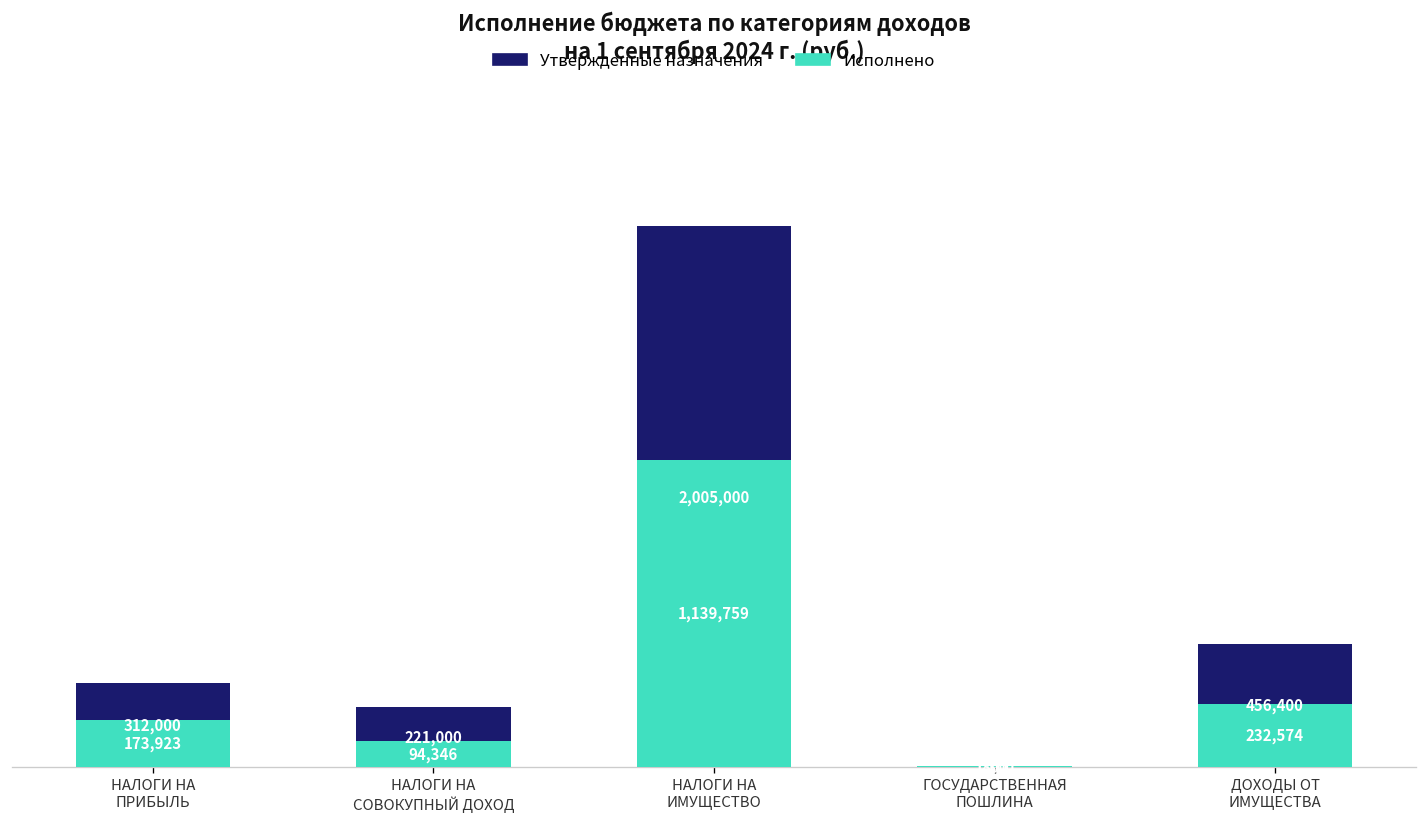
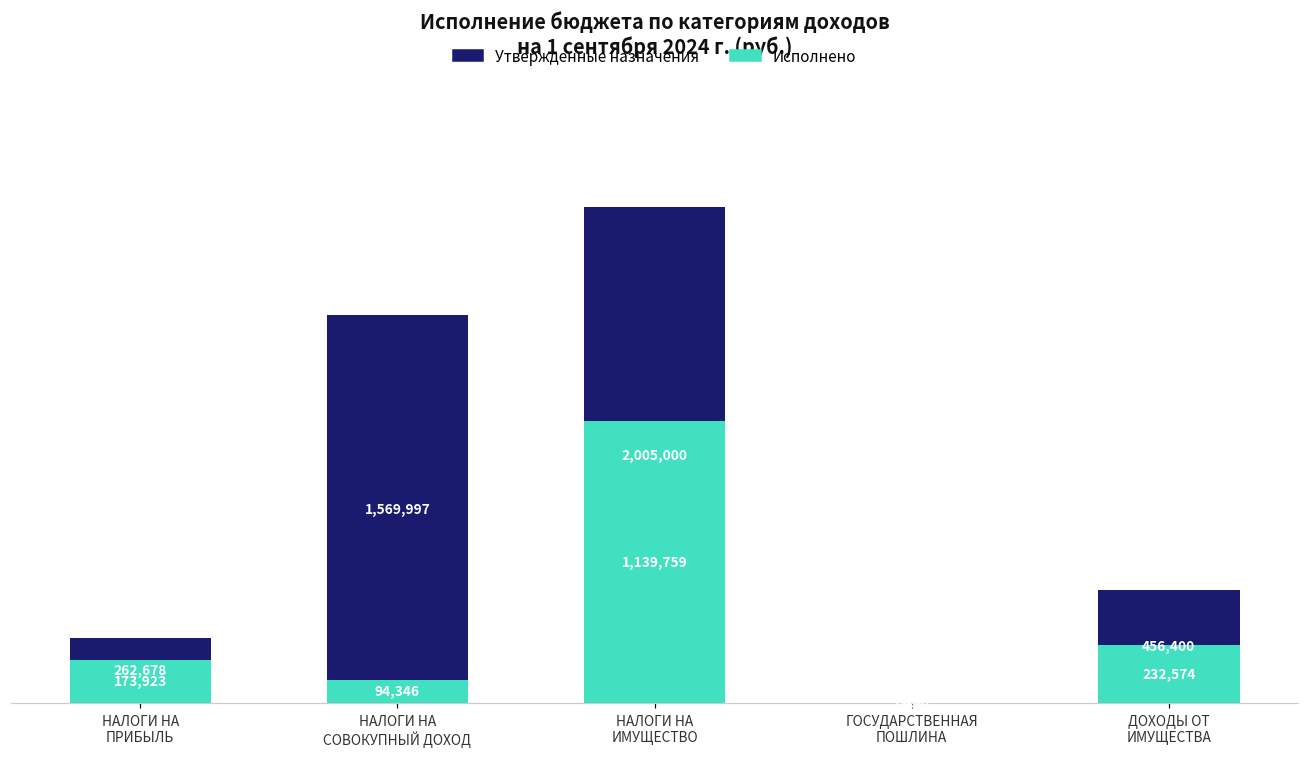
  {
    "Утвержденные назначения": {
-     "НАЛОГИ НА ПРИБЫЛЬ": "312,000",
-     "НАЛОГИ НА СОВОКУПНЫЙ ДОХОД": "221,000"
+     "НАЛОГИ НА ПРИБЫЛЬ": "262,678",
+     "НАЛОГИ НА СОВОКУПНЫЙ ДОХОД": "1,569,997"
    }
  }
